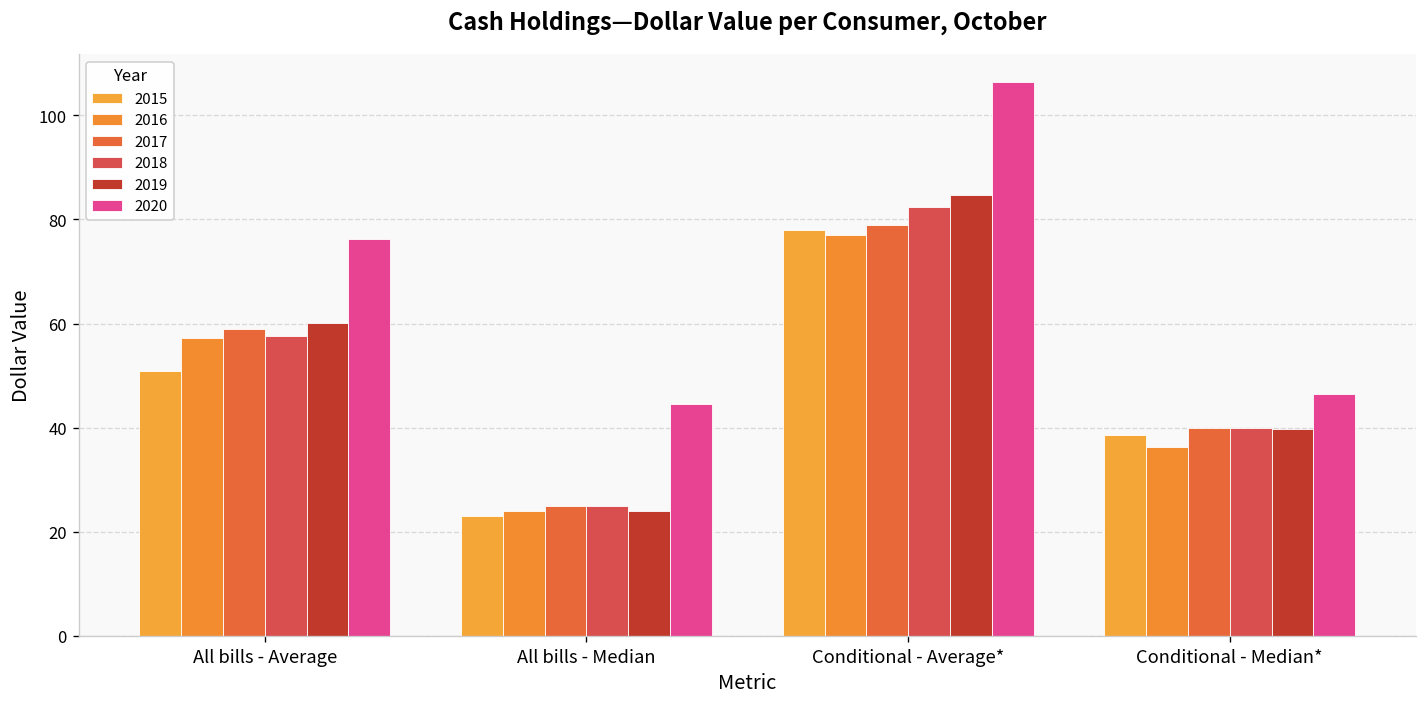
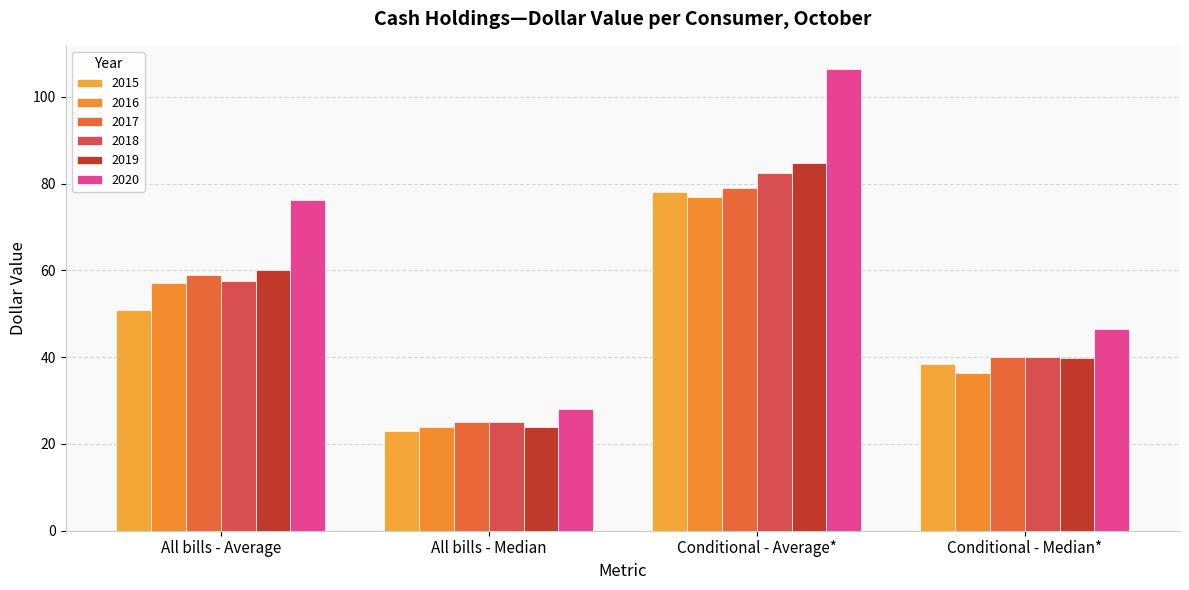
  {
    "2020": {
      "All bills - Average": 76,
-     "All bills - Median": 45,
+     "All bills - Median": 28,
      "Conditional - Average*": 106,
      "Conditional - Median*": 46
    }
  }
